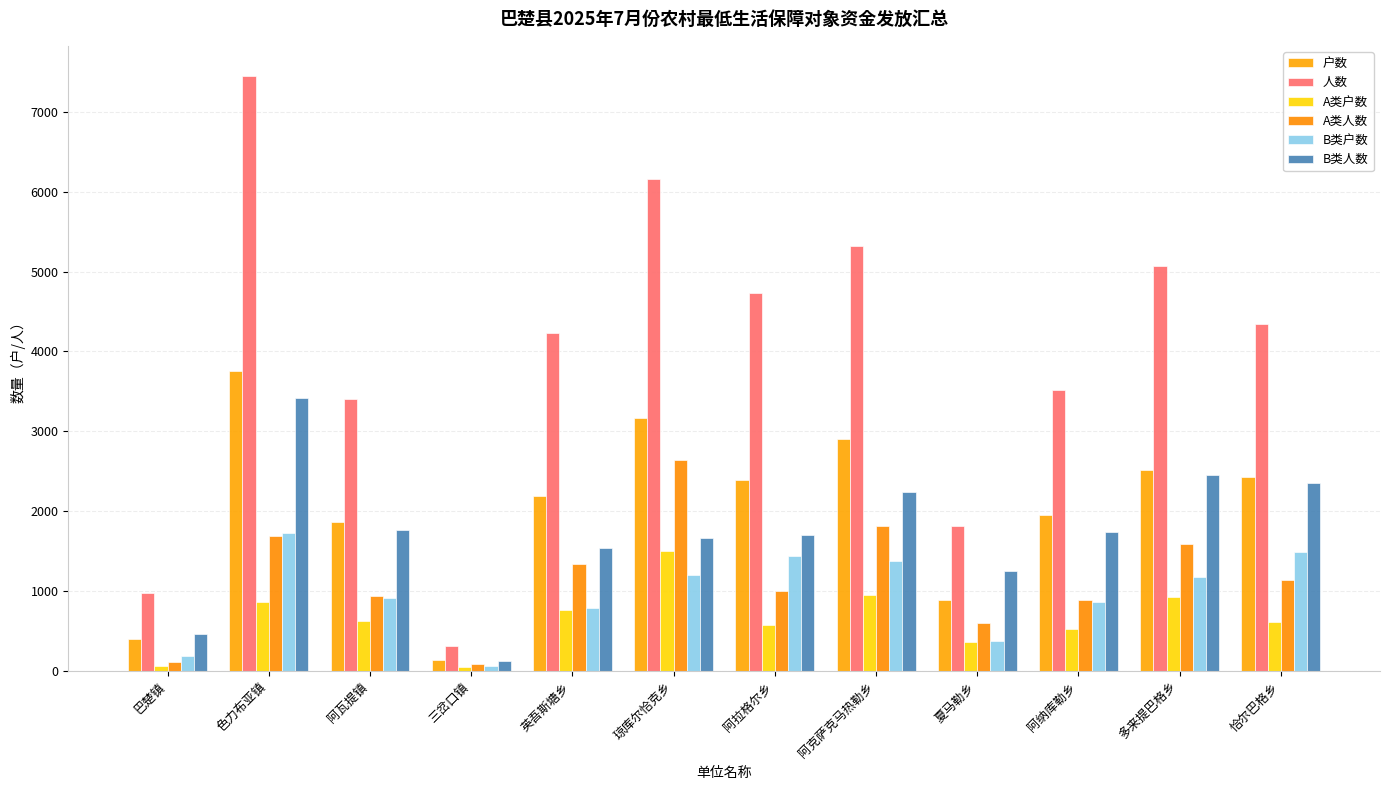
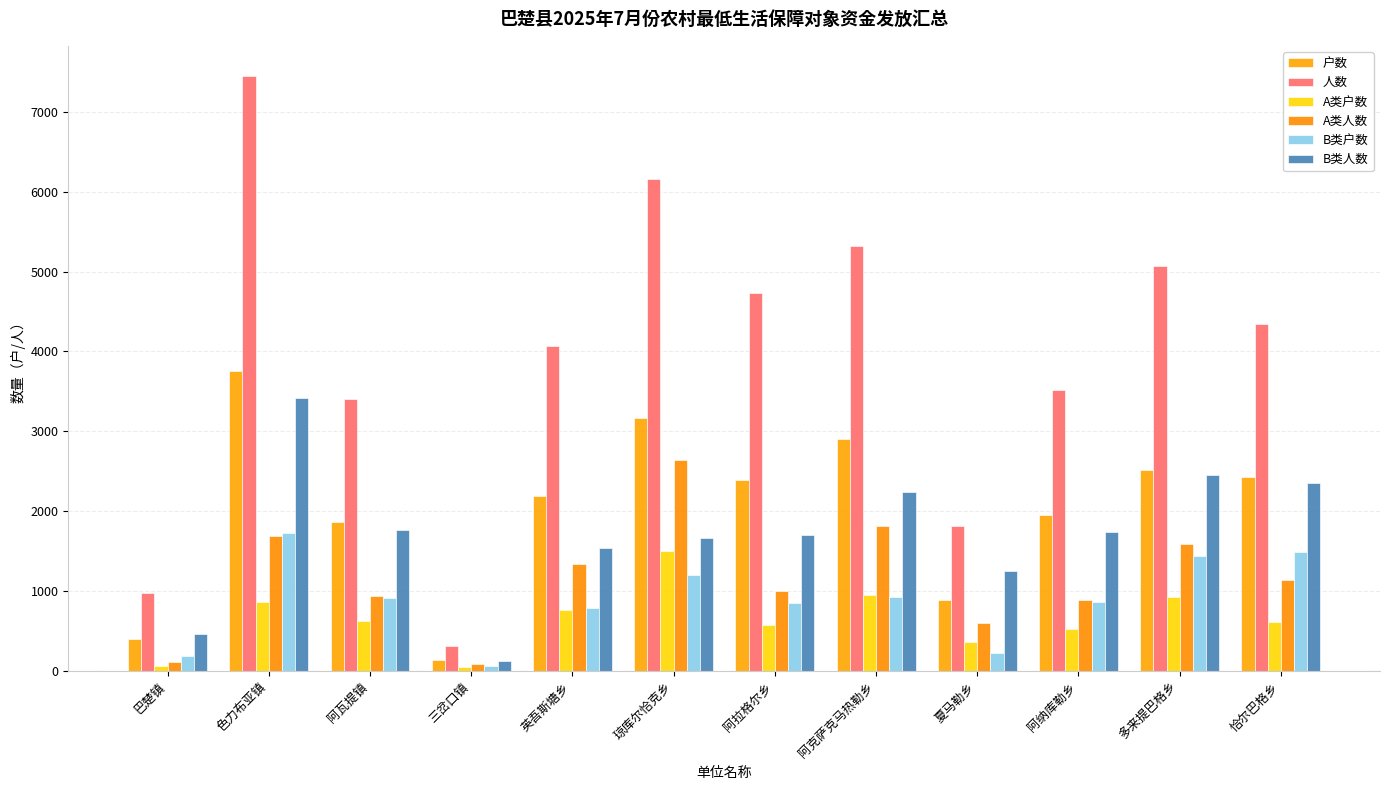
  {
    "人数": {
      "巴楚镇": 1000,
      "色力布亚镇": 7500,
      "阿瓦提镇": 3400,
      "三岔口镇": 300,
-     "英吾斯塘乡": 4200,
+     "英吾斯塘乡": 4100,
      "琼库尔恰克乡": 6200,
      "阿拉格尔乡": 4700,
      "阿克萨克马热勒乡": 5300,
      "夏马勒乡": 1800,
      "阿纳库勒乡": 3500,
      "多来提巴格乡": 5100,
      "恰尔巴格乡": 4300
    },
    "B类户数": {
      "巴楚镇": 200,
      "色力布亚镇": 1700,
      "阿瓦提镇": 900,
      "三岔口镇": 100,
      "英吾斯塘乡": 800,
      "琼库尔恰克乡": 1200,
-     "阿拉格尔乡": 1400,
-     "阿克萨克马热勒乡": 1400,
-     "夏马勒乡": 400,
+     "阿拉格尔乡": 800,
+     "阿克萨克马热勒乡": 900,
+     "夏马勒乡": 200,
      "阿纳库勒乡": 900,
-     "多来提巴格乡": 1200,
+     "多来提巴格乡": 1400,
      "恰尔巴格乡": 1500
    },
    "B类人数": {
      "巴楚镇": 500,
      "色力布亚镇": 3400,
      "阿瓦提镇": 1800,
      "三岔口镇": 100,
      "英吾斯塘乡": 1500,
      "琼库尔恰克乡": 1700,
      "阿拉格尔乡": 1700,
      "阿克萨克马热勒乡": 2200,
      "夏马勒乡": 1200,
      "阿纳库勒乡": 1700,
      "多来提巴格乡": 2500,
      "恰尔巴格乡": 2400
    }
  }
